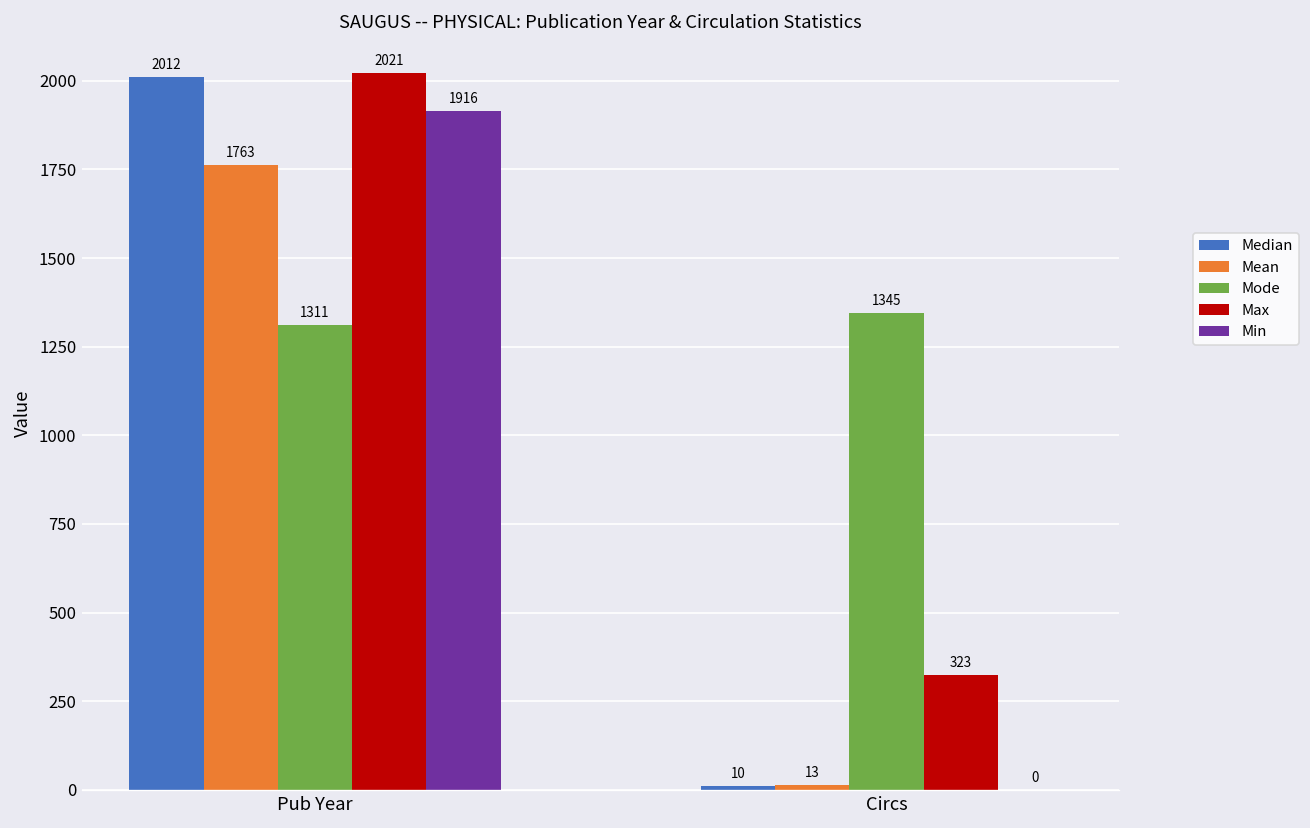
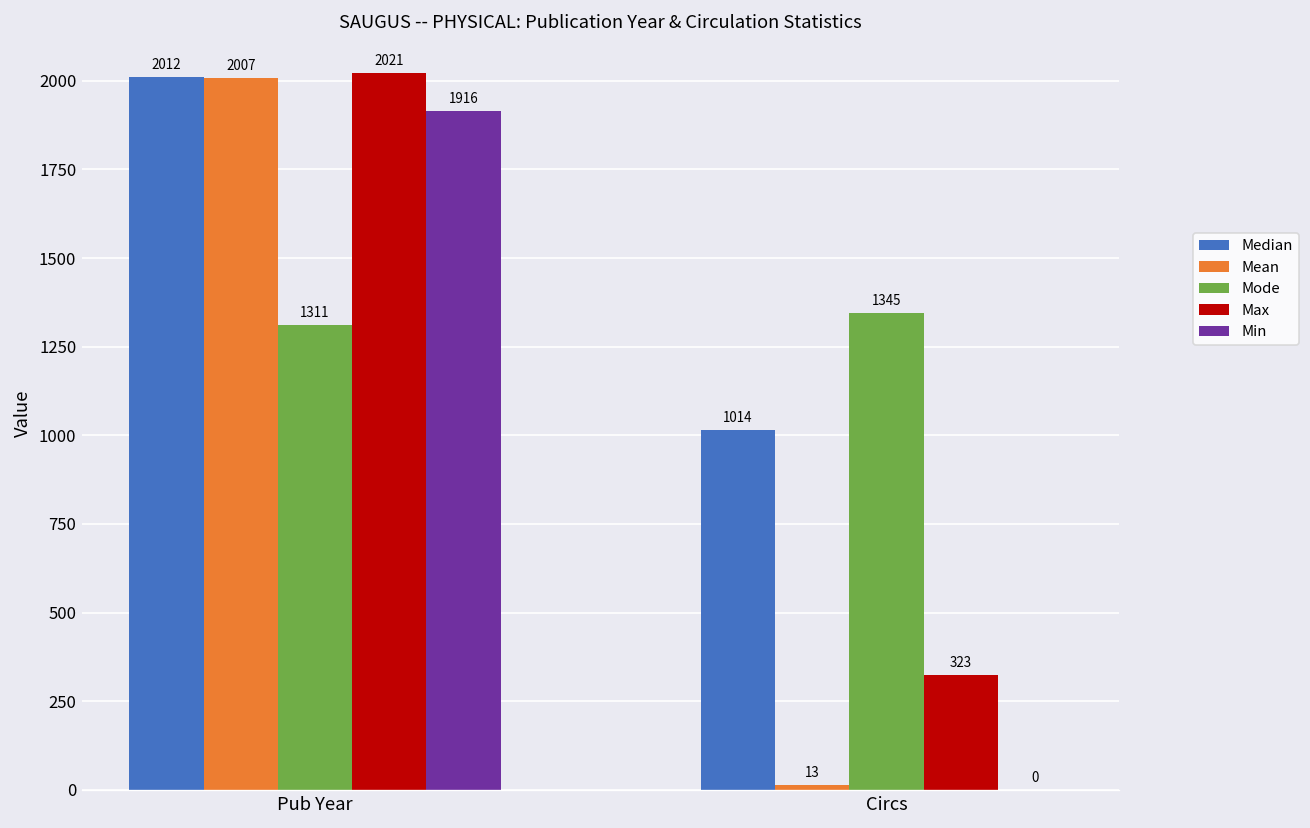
  {
    "Median": {
      "Pub Year": 2012,
-     "Circs": 10
+     "Circs": 1014
    },
    "Mean": {
-     "Pub Year": 1763,
+     "Pub Year": 2007,
      "Circs": 13
    },
    "Mode": {
      "Pub Year": 1311,
      "Circs": 1345
    },
    "Max": {
      "Pub Year": 2021,
      "Circs": 323
    },
    "Min": {
      "Pub Year": 1916,
      "Circs": 0
    }
  }
